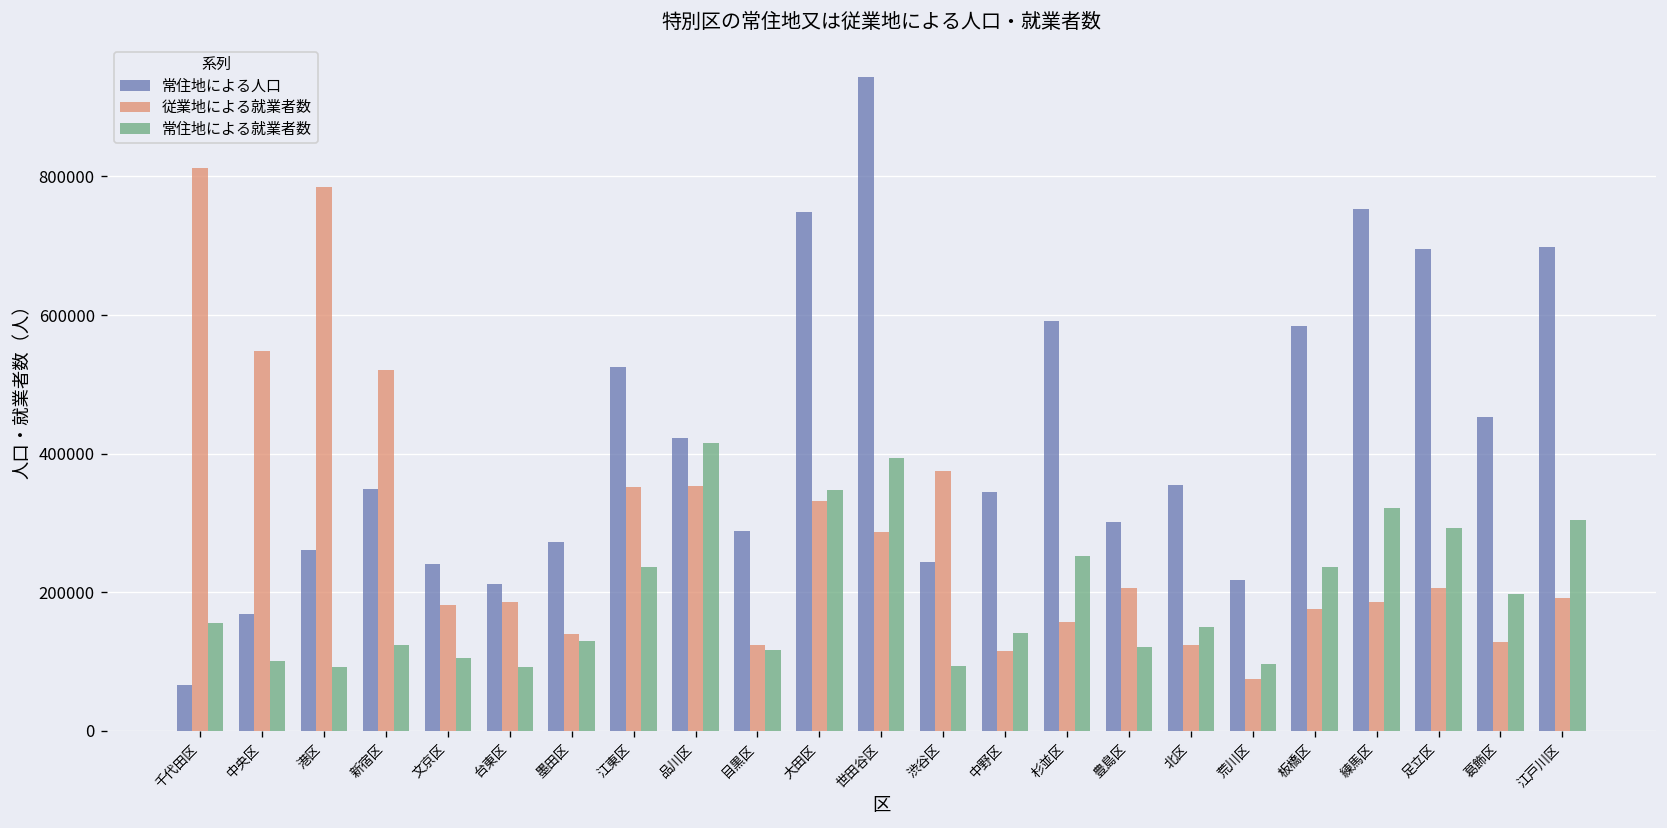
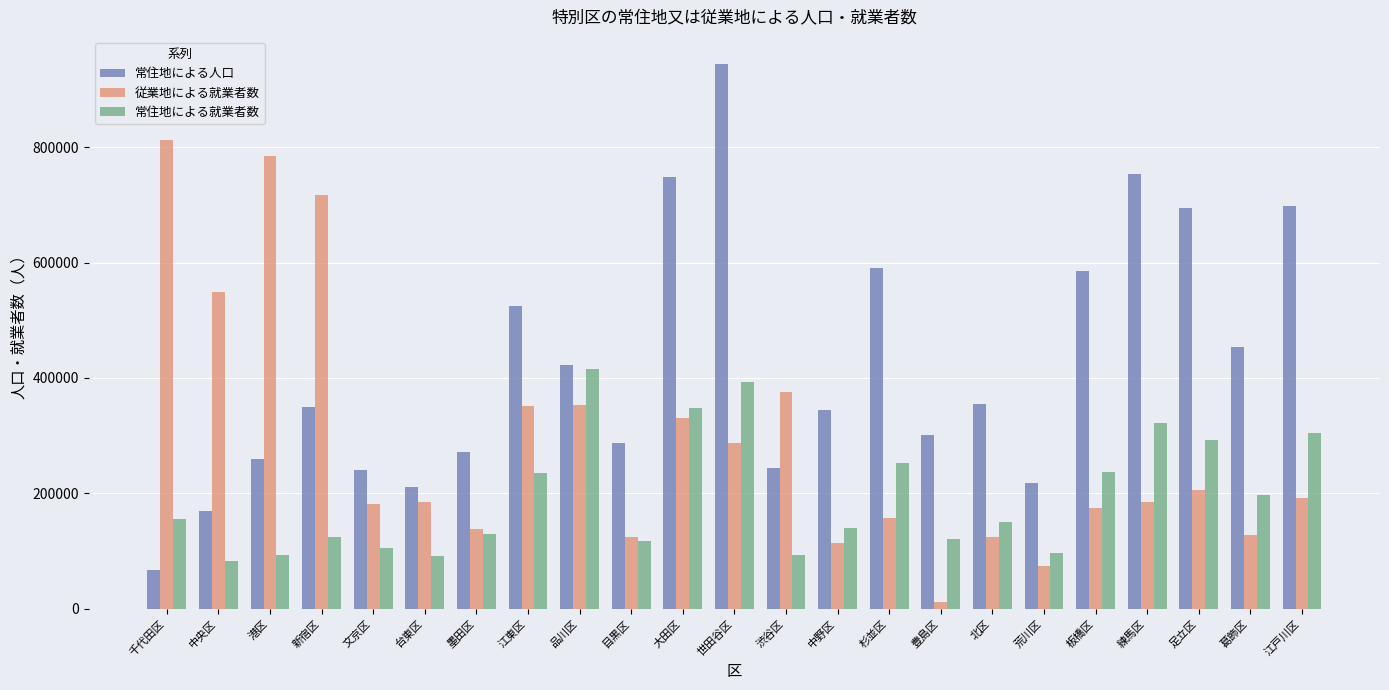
  {
    "常住地による人口": {
      "千代田区": 70000,
      "中央区": 170000,
      "港区": 260000,
      "新宿区": 350000,
      "文京区": 240000,
      "台東区": 210000,
      "墨田区": 270000,
      "江東区": 520000,
      "品川区": 420000,
      "目黒区": 290000,
      "大田区": 750000,
      "世田谷区": 940000,
      "渋谷区": 240000,
      "中野区": 340000,
      "杉並区": 590000,
      "豊島区": 300000,
      "北区": 360000,
      "荒川区": 220000,
      "板橋区": 580000,
      "練馬区": 750000,
      "足立区": 700000,
      "葛飾区": 450000,
      "江戸川区": 700000
    },
    "従業地による就業者数": {
      "千代田区": 810000,
      "中央区": 550000,
      "港区": 780000,
-     "新宿区": 520000,
+     "新宿区": 720000,
      "文京区": 180000,
      "台東区": 190000,
      "墨田区": 140000,
      "江東区": 350000,
      "品川区": 350000,
      "目黒区": 120000,
      "大田区": 330000,
      "世田谷区": 290000,
      "渋谷区": 380000,
      "中野区": 110000,
      "杉並区": 160000,
-     "豊島区": 210000,
+     "豊島区": 10000,
      "北区": 120000,
      "荒川区": 80000,
      "板橋区": 180000,
      "練馬区": 190000,
      "足立区": 210000,
      "葛飾区": 130000,
      "江戸川区": 190000
    },
    "常住地による就業者数": {
      "千代田区": 160000,
-     "中央区": 100000,
+     "中央区": 80000,
      "港区": 90000,
      "新宿区": 120000,
      "文京区": 100000,
      "台東区": 90000,
      "墨田区": 130000,
      "江東区": 240000,
      "品川区": 410000,
      "目黒区": 120000,
      "大田区": 350000,
      "世田谷区": 390000,
      "渋谷区": 90000,
      "中野区": 140000,
      "杉並区": 250000,
      "豊島区": 120000,
      "北区": 150000,
      "荒川区": 100000,
      "板橋区": 240000,
      "練馬区": 320000,
      "足立区": 290000,
      "葛飾区": 200000,
      "江戸川区": 300000
    }
  }
